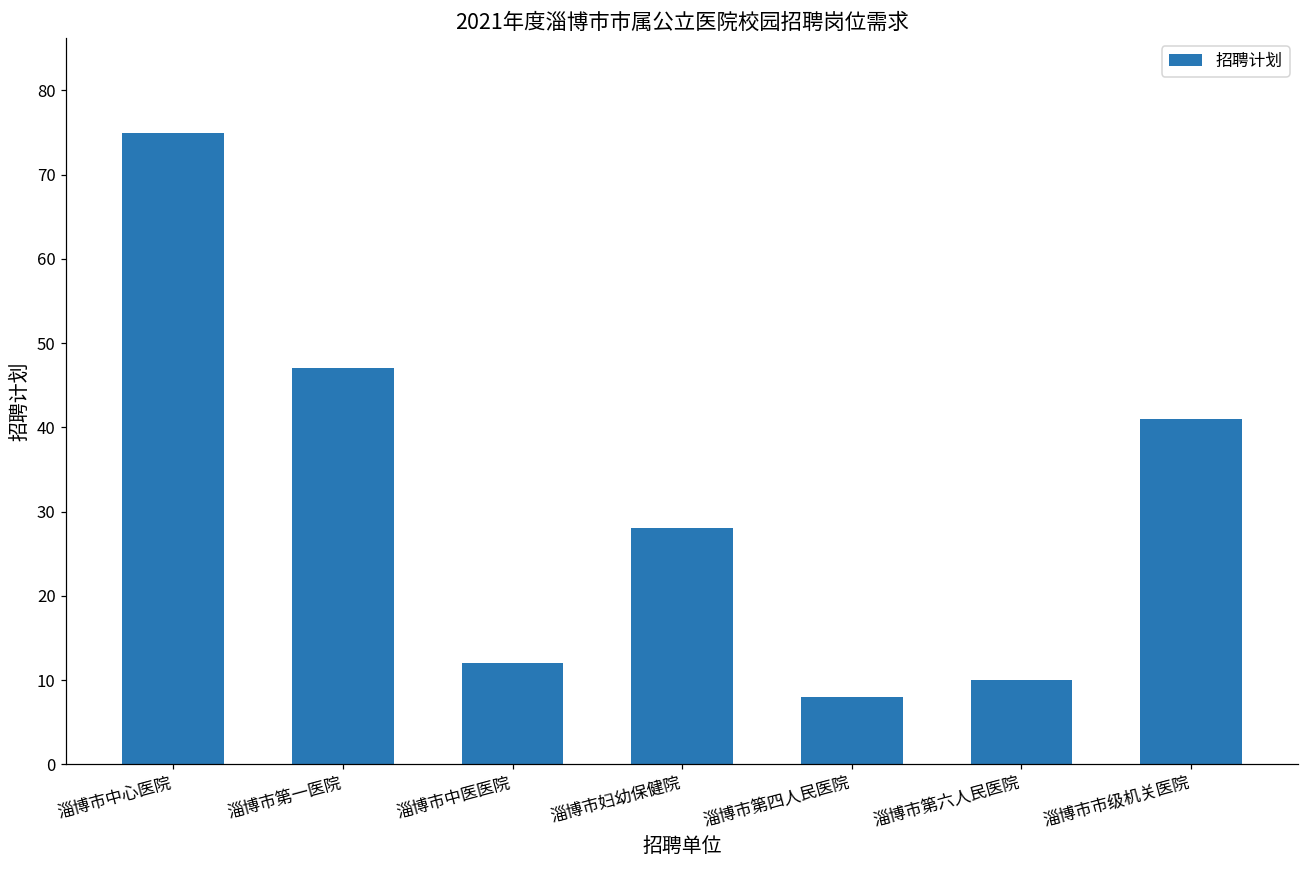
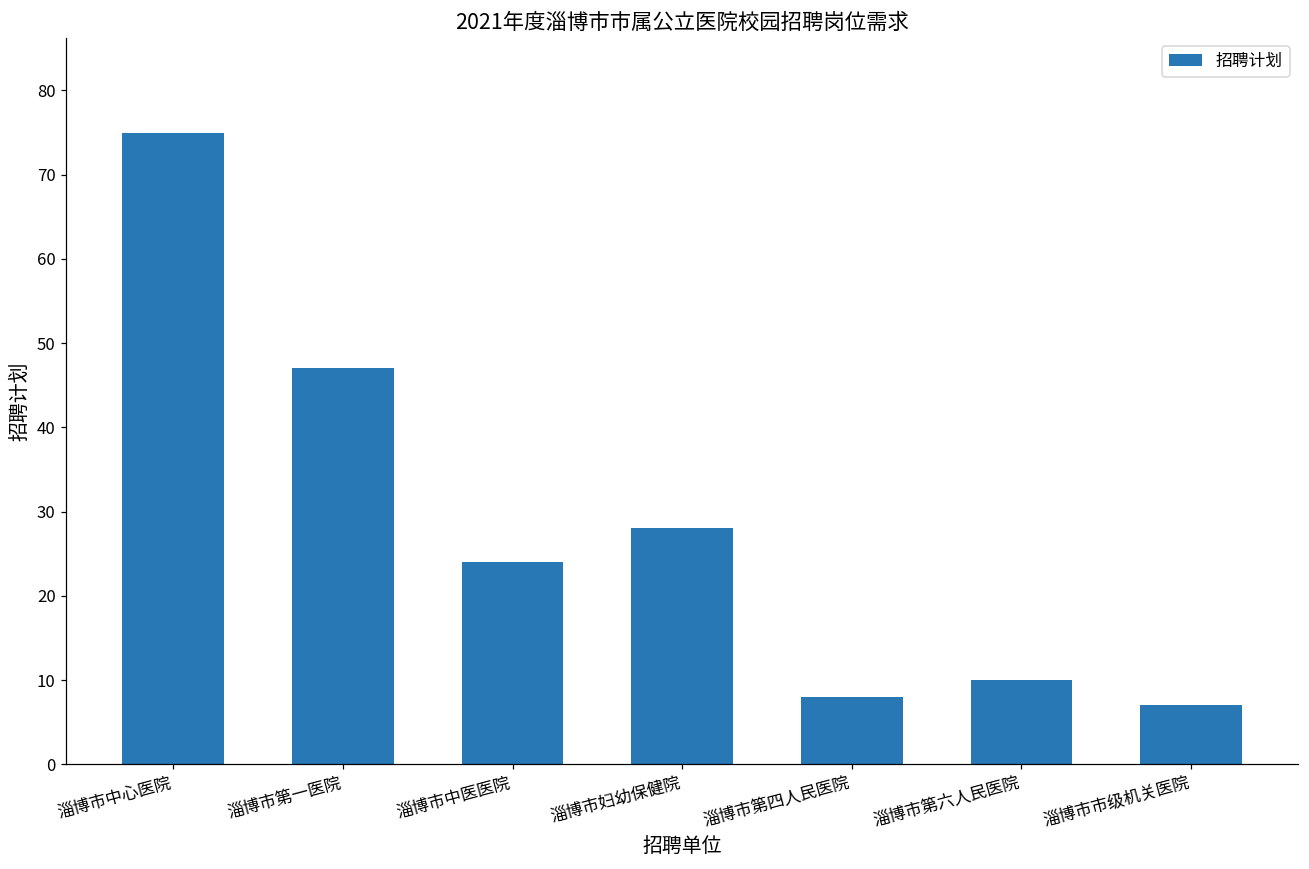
  {
    "淄博市中心医院": 75,
    "淄博市第一医院": 47,
-   "淄博市中医医院": 12,
+   "淄博市中医医院": 24,
    "淄博市妇幼保健院": 28,
    "淄博市第四人民医院": 8,
    "淄博市第六人民医院": 10,
-   "淄博市市级机关医院": 41
+   "淄博市市级机关医院": 7
  }
